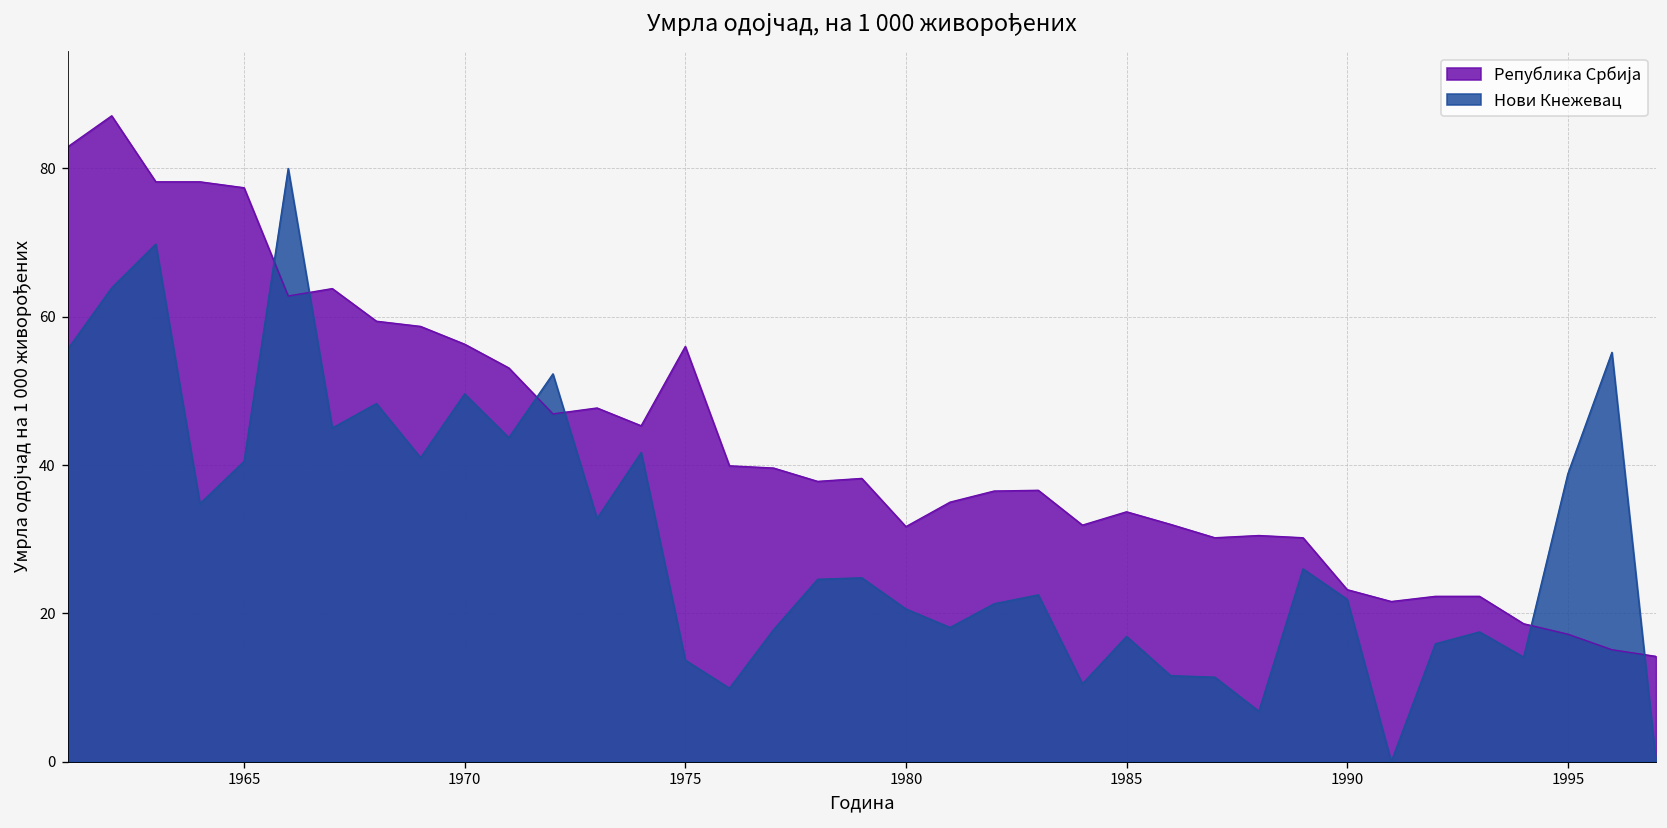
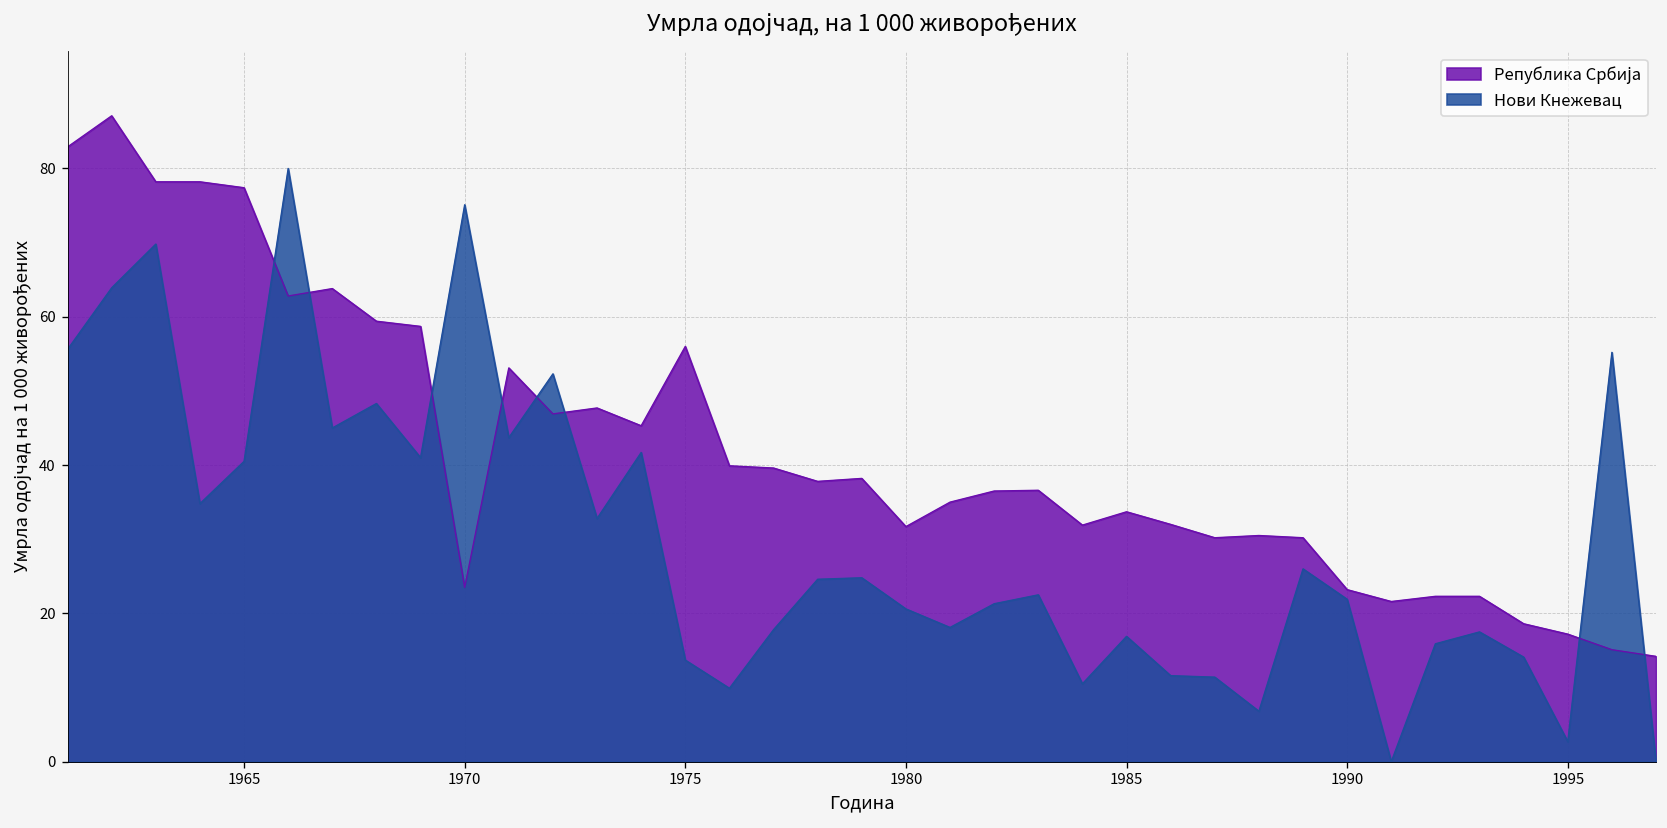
  {
    "Република Србија": {
      "1965": 77,
-     "1970": 56,
+     "1970": 24,
      "1975": 56,
      "1980": 32,
      "1985": 34,
      "1990": 23,
      "1995": 17
    },
    "Нови Кнежевац": {
      "1965": 41,
-     "1970": 50,
+     "1970": 75,
      "1975": 14,
      "1980": 21,
      "1985": 17,
      "1990": 22,
-     "1995": 39
+     "1995": 3
    }
  }
